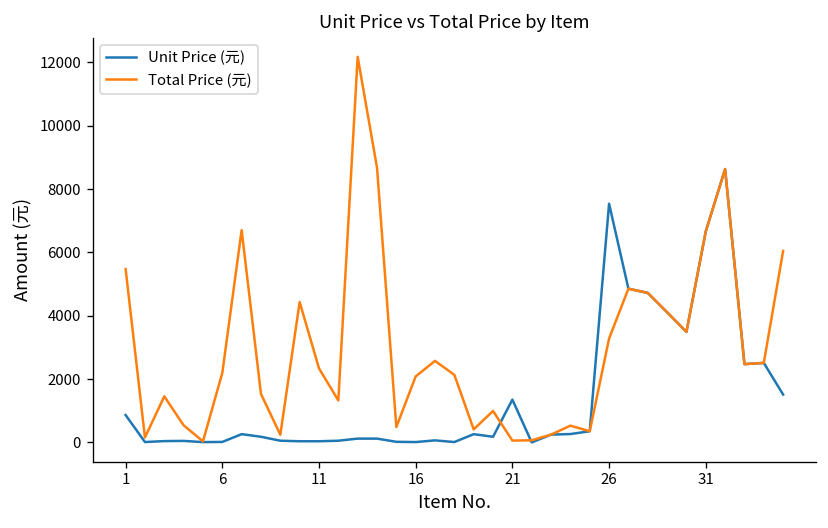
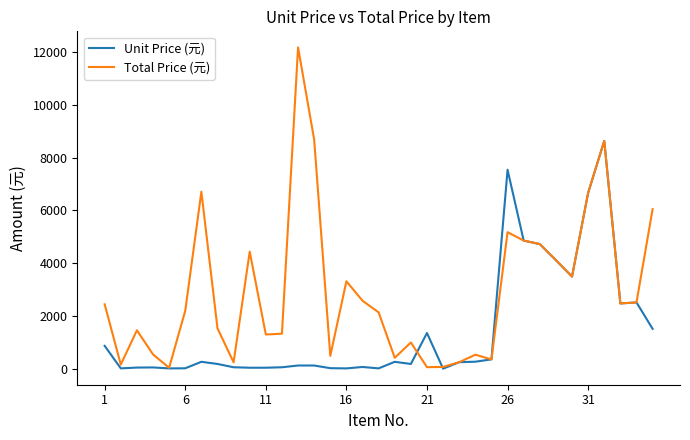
  {
    "Unit Price (元)": {
      "1": 900,
      "6": 0,
      "11": 0,
      "16": 0,
      "21": 1400,
      "26": 7500
    },
    "Total Price (元)": {
-     "1": 5500,
+     "1": 2400,
      "6": 2200,
-     "11": 2300,
-     "16": 2100,
+     "11": 1300,
+     "16": 3300,
      "21": 100,
-     "26": 3300
+     "26": 5200
    }
  }
